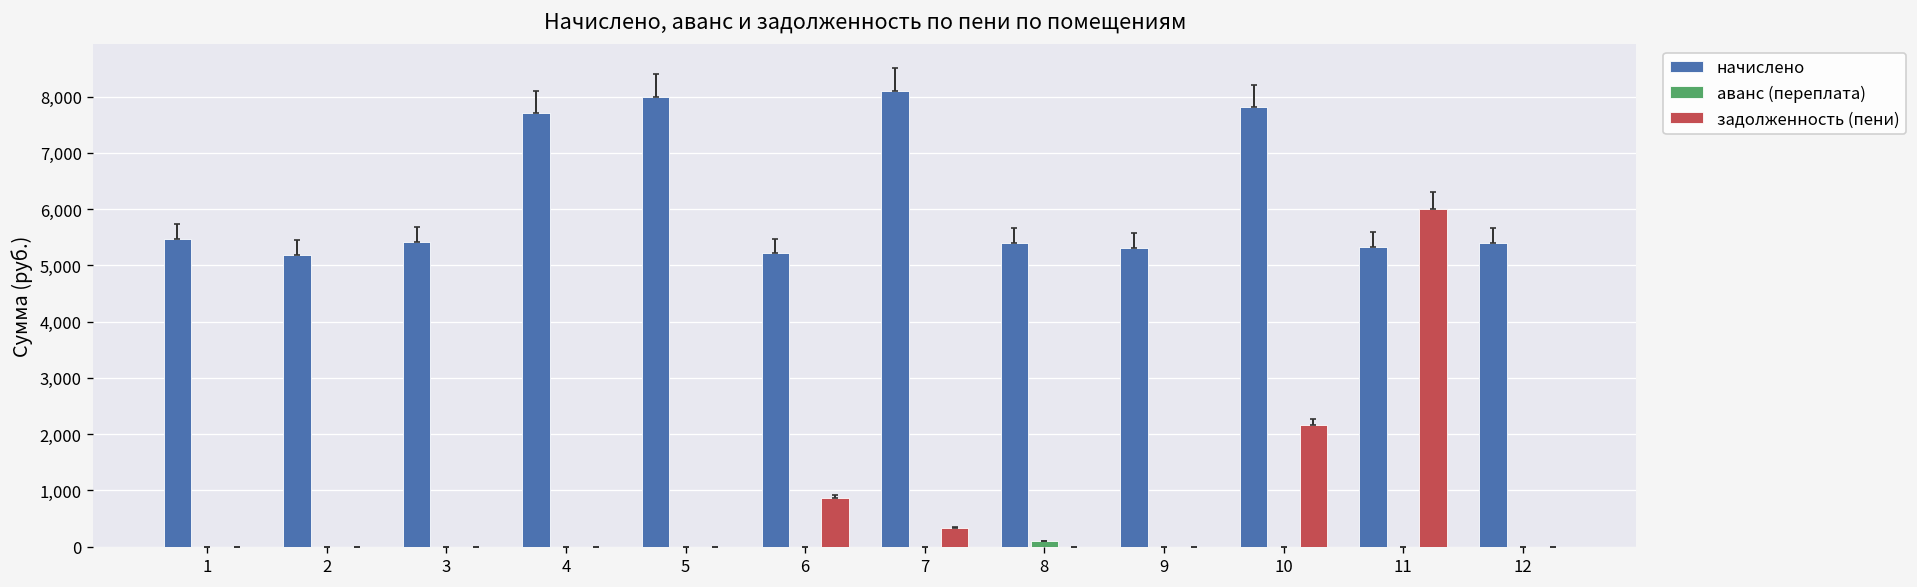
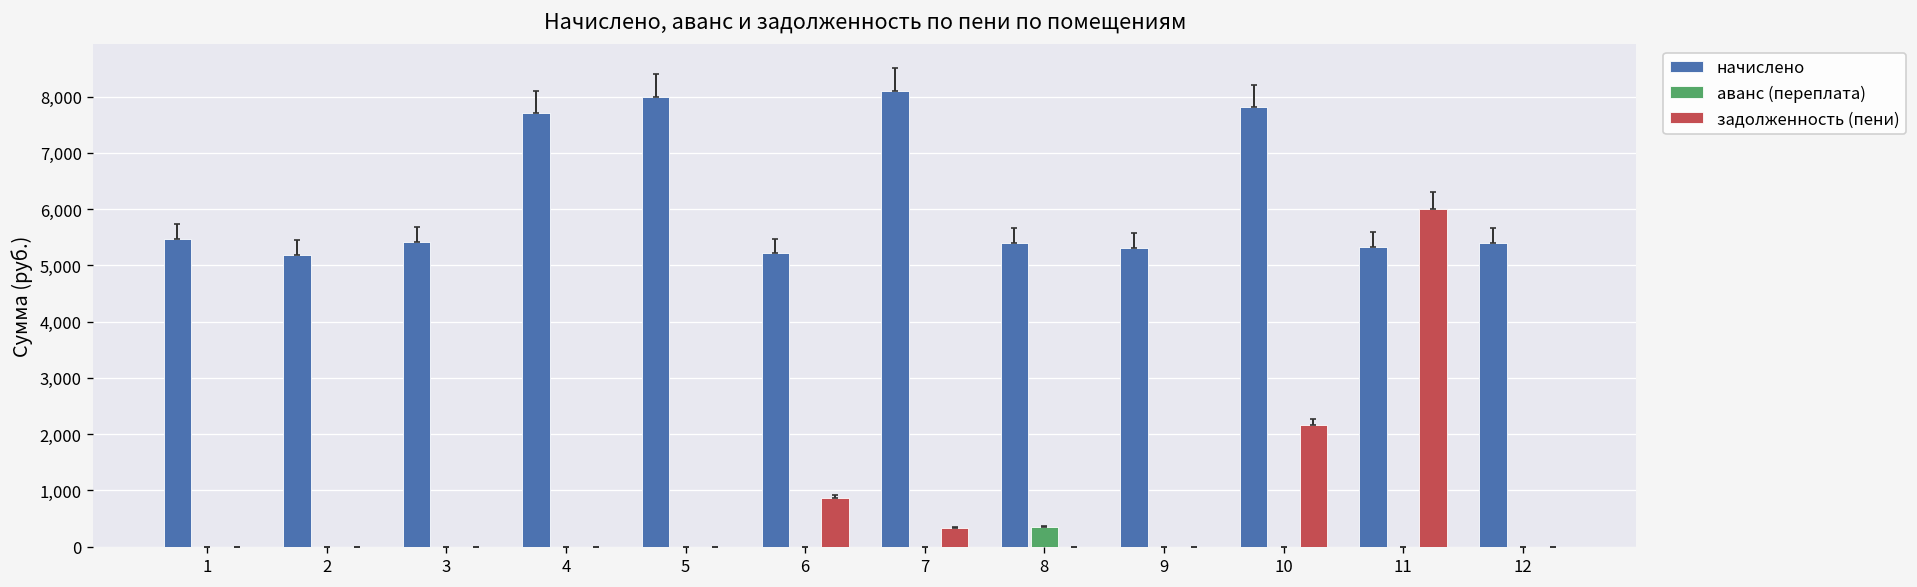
  {
    "аванс (переплата)": {
      "1": "0",
      "2": "0",
      "3": "0",
      "4": "0",
      "5": "0",
      "6": "0",
      "7": "0",
-     "8": "100",
+     "8": "300",
      "9": "0",
      "10": "0",
      "11": "0",
      "12": "0"
    },
    "задолженность (пени)": {
      "1": "0",
      "2": "0",
      "3": "0",
      "4": "0",
      "5": "0",
      "6": "900",
      "7": "300",
      "8": "0",
      "9": "0",
      "10": "2,200",
      "11": "6,000",
      "12": "0"
    }
  }
